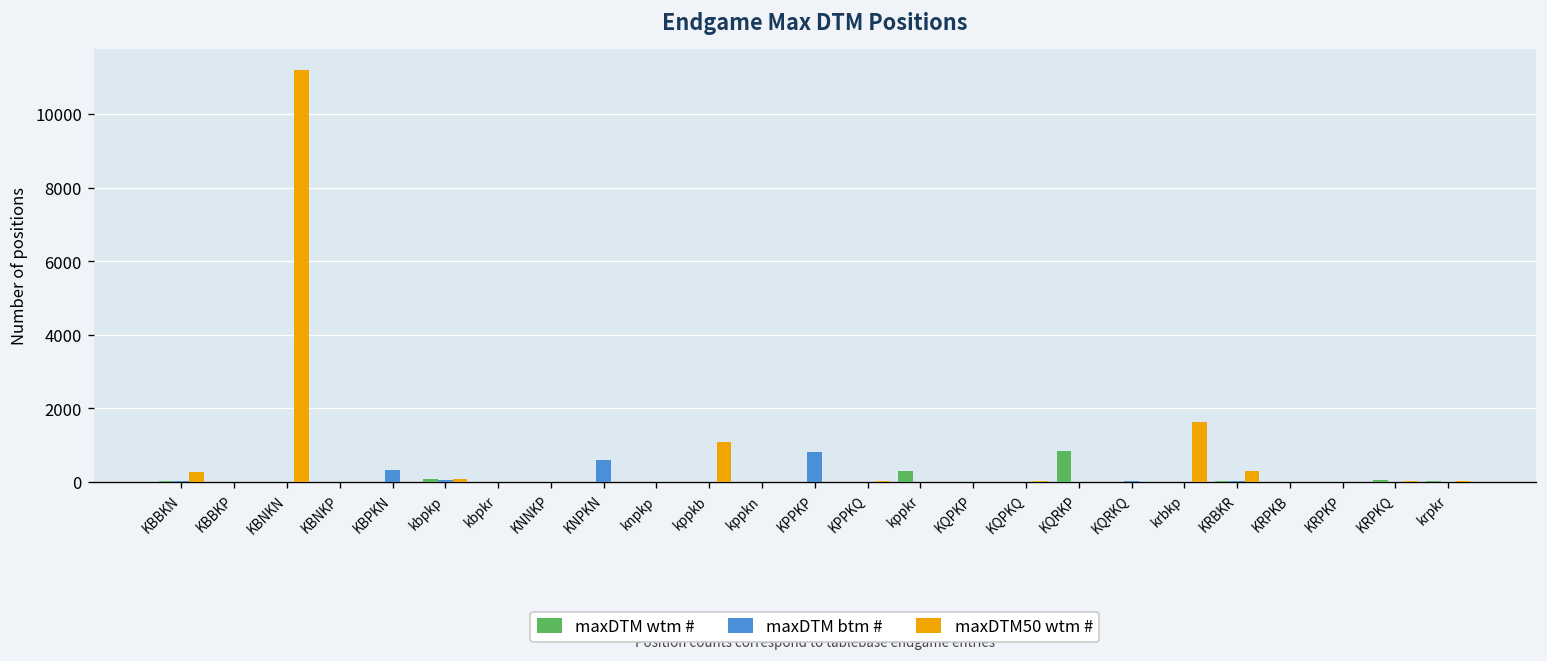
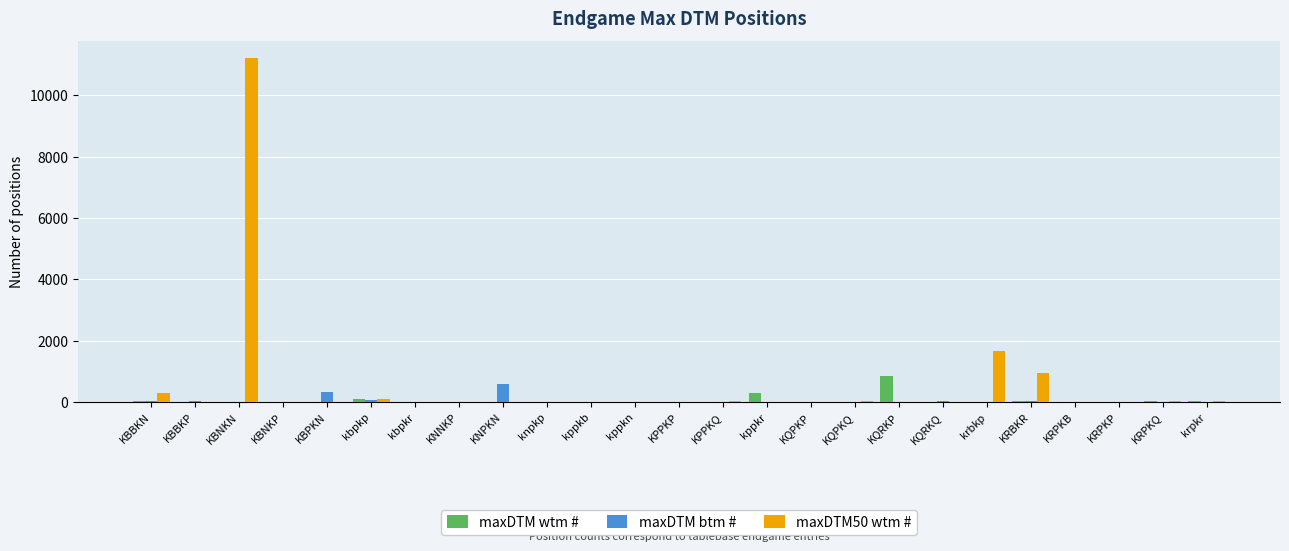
  {
    "maxDTM wtm #": {
      "kbpkp": 100,
      "kppkr": 300,
      "KQRKP": 800
    },
    "maxDTM btm #": {
      "KBPKN": 300,
      "KNPKN": 600,
-     "KPPKP": 800
+     "KPPKP": 0
    },
    "maxDTM50 wtm #": {
      "KBBKN": 300,
      "KBNKN": 11200,
      "kbpkp": 100,
-     "kppkb": 1100,
+     "kppkb": 0,
      "krbkp": 1600,
-     "KRBKR": 300
+     "KRBKR": 900
    }
  }
